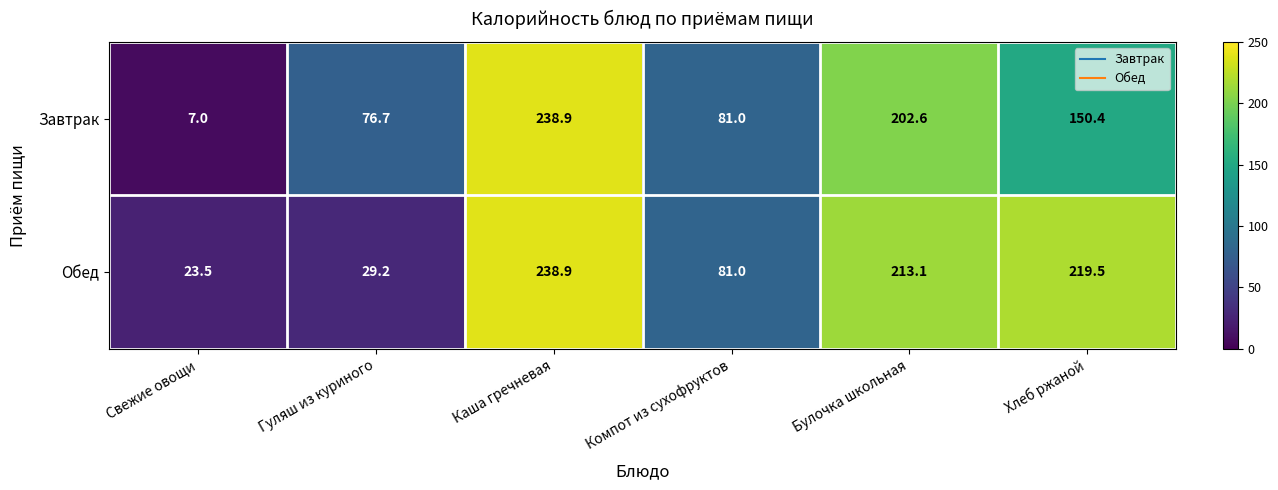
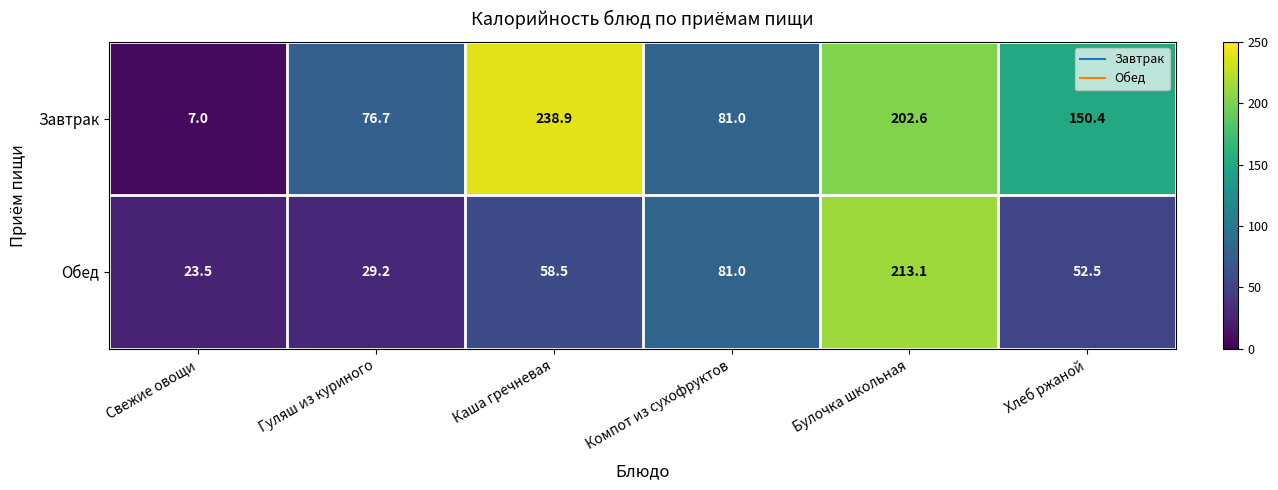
  {
    "Завтрак": {
      "Свежие овощи": 7.0,
      "Гуляш из куриного": 76.7,
      "Каша гречневая": 238.9,
      "Компот из сухофруктов": 81.0,
      "Булочка школьная": 202.6,
      "Хлеб ржаной": 150.4
    },
    "Обед": {
      "Свежие овощи": 23.5,
      "Гуляш из куриного": 29.2,
-     "Каша гречневая": 238.9,
+     "Каша гречневая": 58.5,
      "Компот из сухофруктов": 81.0,
      "Булочка школьная": 213.1,
-     "Хлеб ржаной": 219.5
+     "Хлеб ржаной": 52.5
    }
  }
